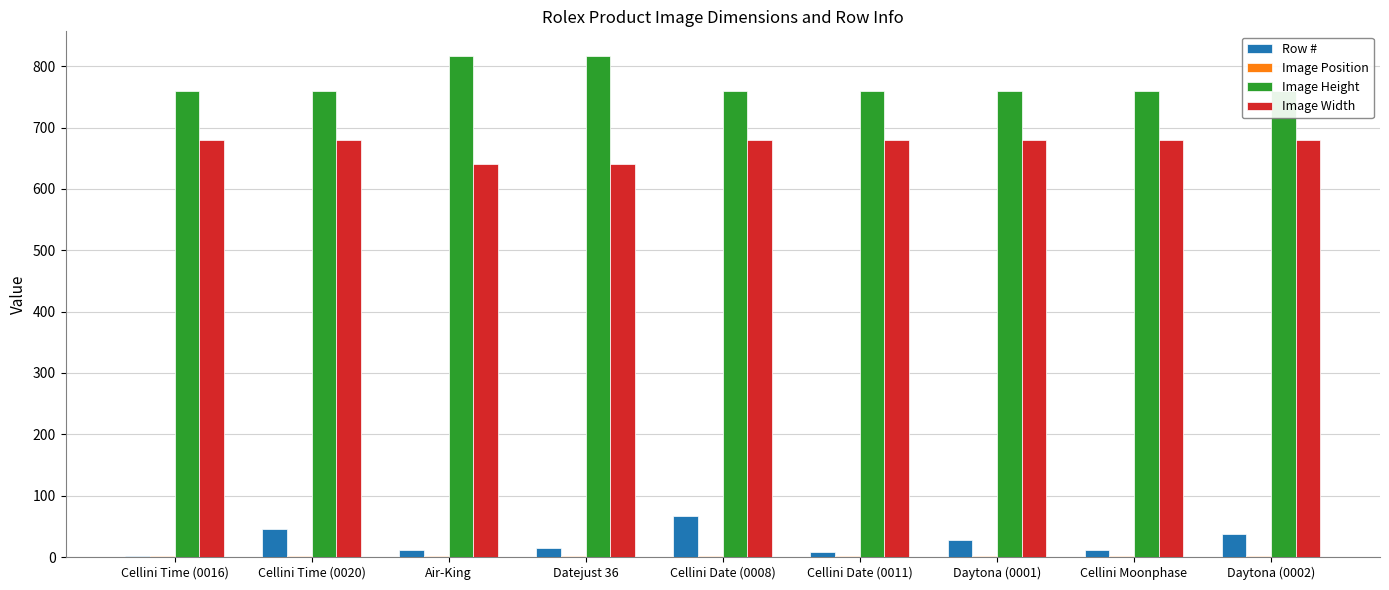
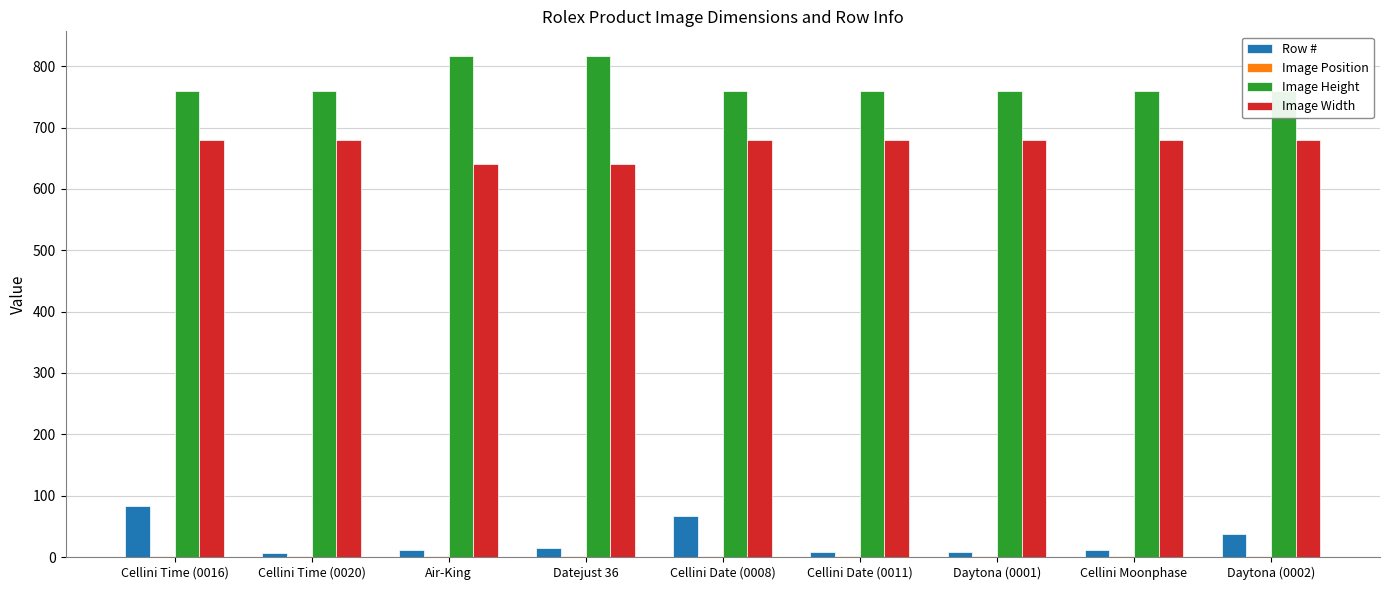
  {
    "Row #": {
-     "Cellini Time (0016)": 0,
-     "Cellini Time (0020)": 50,
+     "Cellini Time (0016)": 80,
+     "Cellini Time (0020)": 10,
      "Air-King": 10,
      "Datejust 36": 10,
      "Cellini Date (0008)": 70,
      "Cellini Date (0011)": 10,
-     "Daytona (0001)": 30,
+     "Daytona (0001)": 10,
      "Cellini Moonphase": 10,
      "Daytona (0002)": 40
    },
    "Image Height": {
      "Cellini Time (0016)": 760,
      "Cellini Time (0020)": 760,
      "Air-King": 820,
      "Datejust 36": 820,
      "Cellini Date (0008)": 760,
      "Cellini Date (0011)": 760,
      "Daytona (0001)": 760,
      "Cellini Moonphase": 760
    },
    "Image Width": {
      "Cellini Time (0016)": 680,
      "Cellini Time (0020)": 680,
      "Air-King": 640,
      "Datejust 36": 640,
      "Cellini Date (0008)": 680,
      "Cellini Date (0011)": 680,
      "Daytona (0001)": 680,
      "Cellini Moonphase": 680,
      "Daytona (0002)": 680
    }
  }
